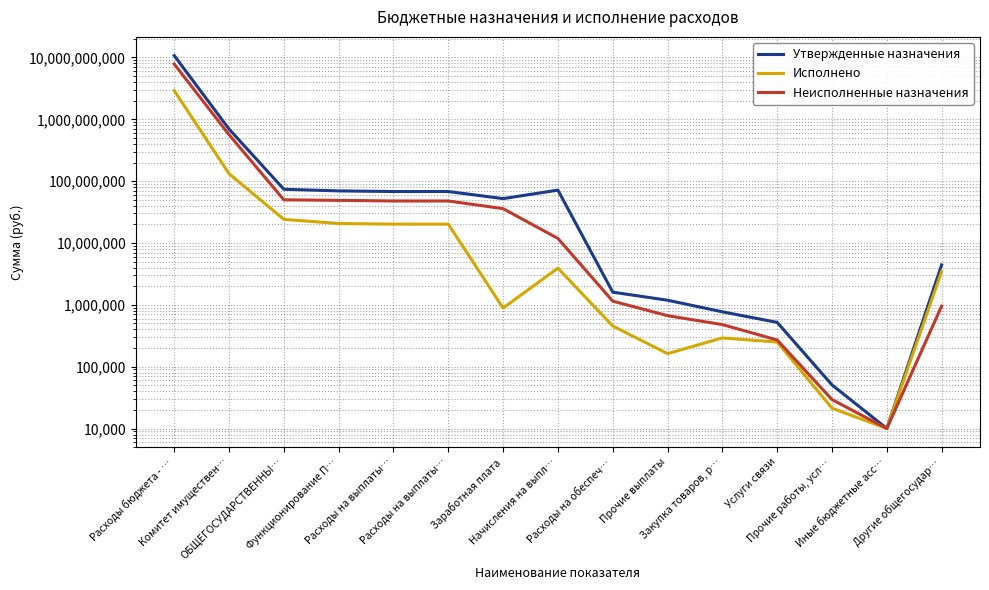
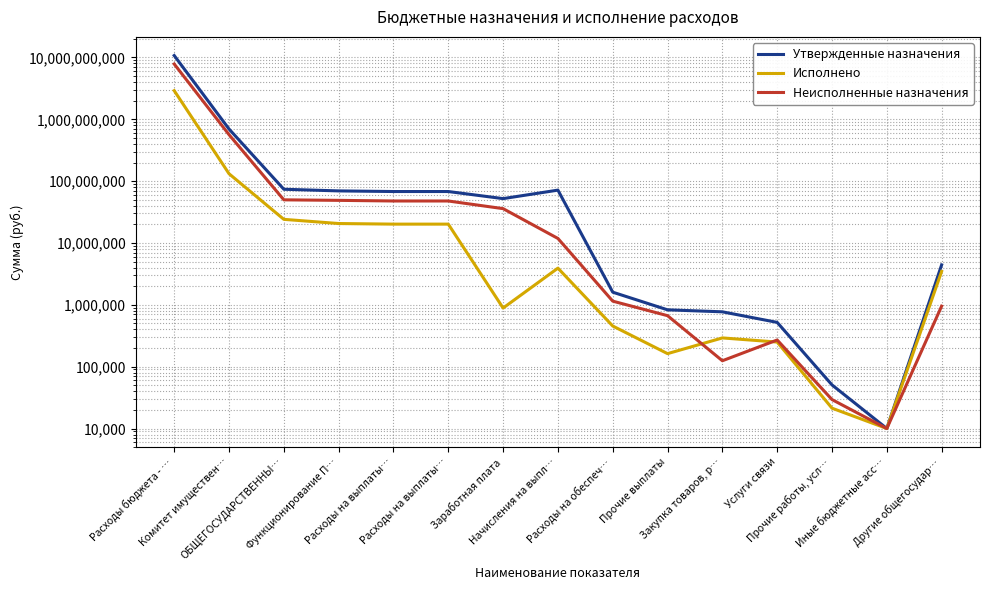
  {
    "Утвержденные назначения": {
      "Расходы бюджета - …": "11,000,000,000",
      "Комитет имуществен…": "700,000,000",
      "ОБЩЕГОСУДАРСТВЕННЫ…": "70,000,000",
      "Функционирование П…": "70,000,000",
      "Заработная плата": "50,000,000",
      "Начисления на выпл…": "70,000,000",
      "Расходы на обеспеч…": "1,600,000",
-     "Прочие выплаты": "1,200,000",
+     "Прочие выплаты": "800,000",
      "Закупка товаров, р…": "800,000",
      "Услуги связи": "500,000",
      "Прочие работы, усл…": "50,000",
      "Другие общегосудар…": "4,000,000"
    },
    "Исполнено": {
      "Расходы бюджета - …": "3,000,000,000",
      "Комитет имуществен…": "130,000,000",
      "ОБЩЕГОСУДАРСТВЕННЫ…": "24,000,000",
      "Функционирование П…": "21,000,000",
      "Заработная плата": "900,000",
      "Начисления на выпл…": "4,000,000",
      "Расходы на обеспеч…": "500,000",
      "Прочие выплаты": "160,000",
      "Закупка товаров, р…": "300,000",
      "Прочие работы, усл…": "21,000",
      "Другие общегосудар…": "3,000,000"
    },
    "Неисполненные назначения": {
      "Расходы бюджета - …": "8,000,000,000",
      "Комитет имуществен…": "600,000,000",
      "ОБЩЕГОСУДАРСТВЕННЫ…": "50,000,000",
      "Функционирование П…": "50,000,000",
      "Заработная плата": "40,000,000",
      "Начисления на выпл…": "12,000,000",
      "Расходы на обеспеч…": "1,100,000",
      "Прочие выплаты": "700,000",
-     "Закупка товаров, р…": "500,000",
+     "Закупка товаров, р…": "120,000",
      "Прочие работы, усл…": "30,000",
      "Другие общегосудар…": "1,000,000"
    }
  }
